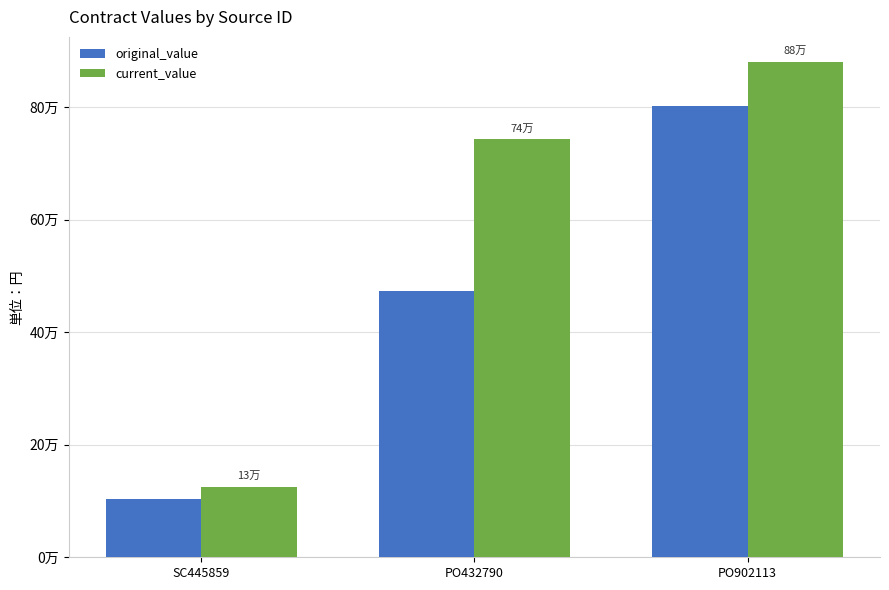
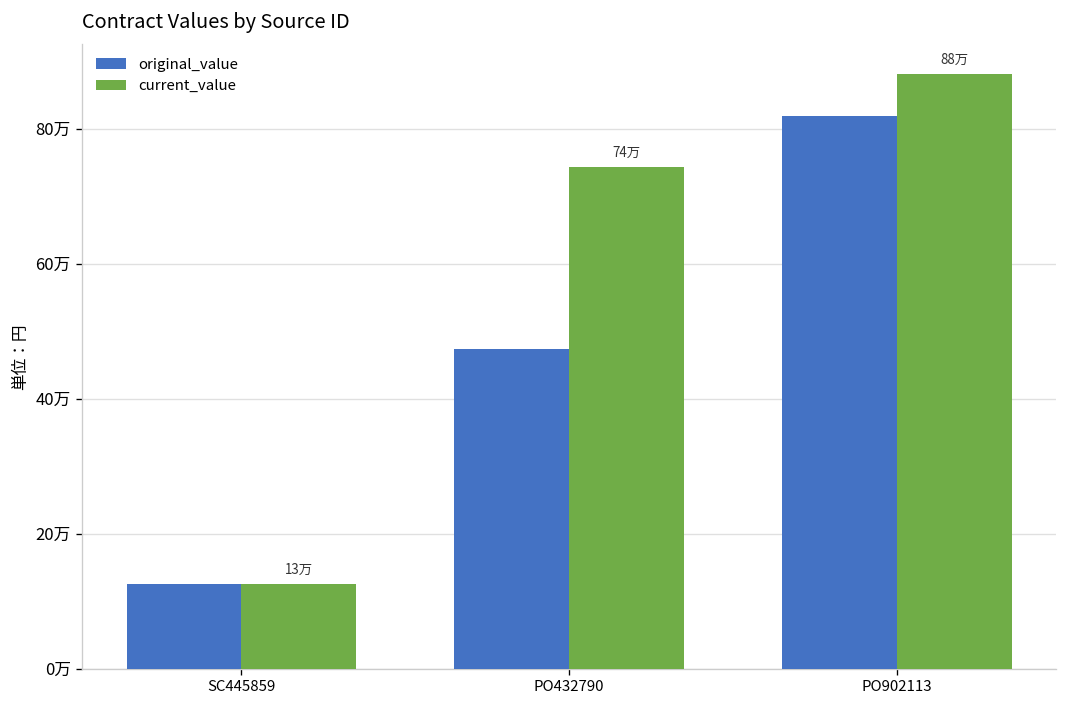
  {
    "original_value": {
-     "SC445859": "10万",
+     "SC445859": "13万",
      "PO432790": "47万",
-     "PO902113": "80万"
+     "PO902113": "82万"
    }
  }
